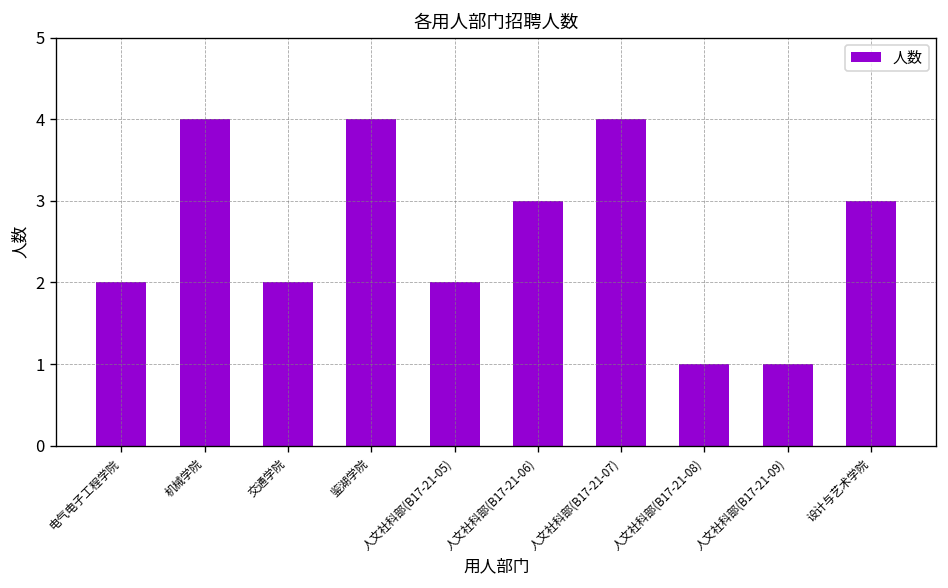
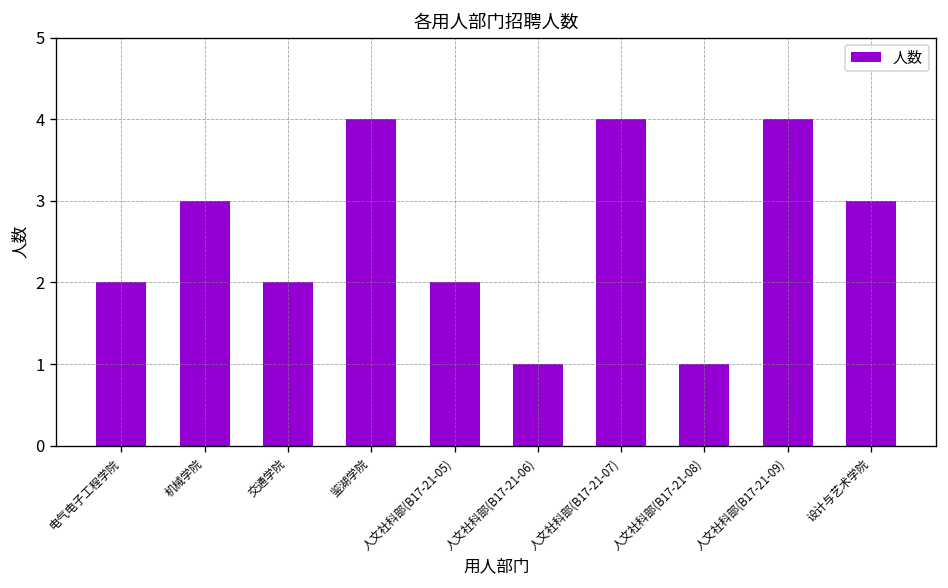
  {
    "电气电子工程学院": 2,
-   "机械学院": 4,
+   "机械学院": 3,
    "交通学院": 2,
    "鉴湖学院": 4,
    "人文社科部(B17-21-05)": 2,
-   "人文社科部(B17-21-06)": 3,
+   "人文社科部(B17-21-06)": 1,
    "人文社科部(B17-21-07)": 4,
    "人文社科部(B17-21-08)": 1,
-   "人文社科部(B17-21-09)": 1,
+   "人文社科部(B17-21-09)": 4,
    "设计与艺术学院": 3
  }
